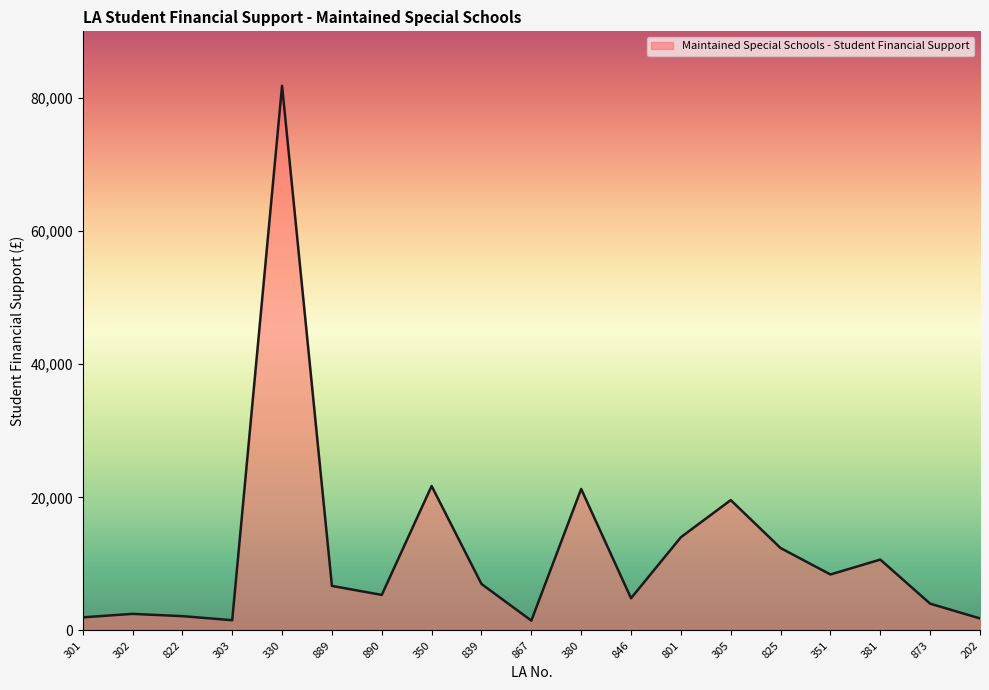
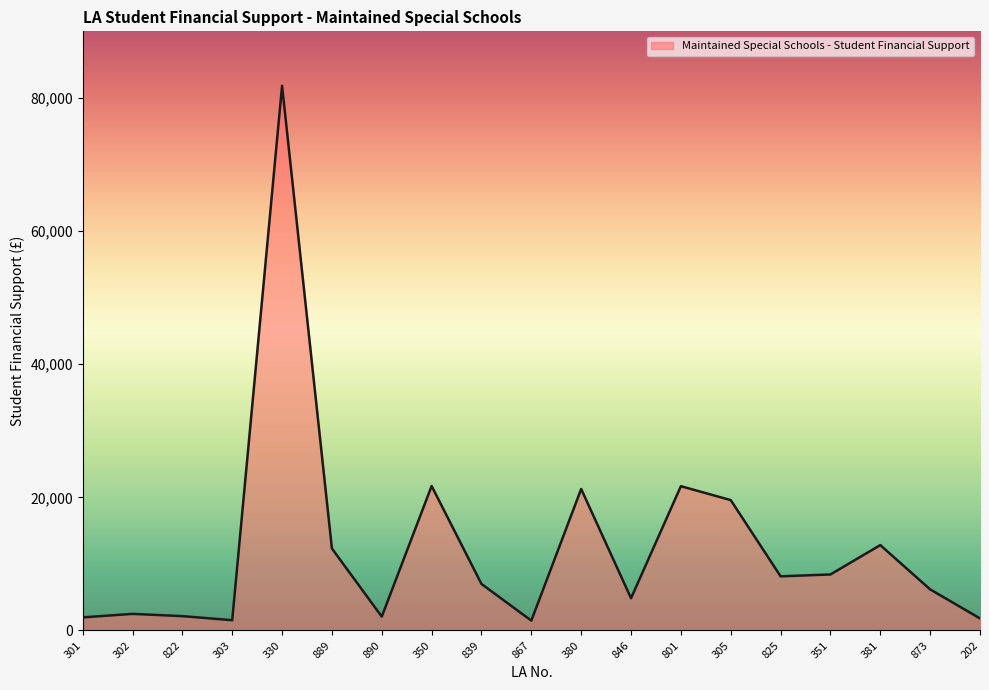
  {
    "301": "2,000",
    "302": "2,000",
    "822": "2,000",
    "303": "2,000",
    "330": "82,000",
-   "889": "7,000",
-   "890": "5,000",
+   "889": "12,000",
+   "890": "2,000",
    "350": "22,000",
    "839": "7,000",
    "867": "1,000",
    "380": "21,000",
    "846": "5,000",
-   "801": "14,000",
+   "801": "22,000",
    "305": "20,000",
-   "825": "12,000",
+   "825": "8,000",
    "351": "8,000",
-   "381": "11,000",
-   "873": "4,000",
+   "381": "13,000",
+   "873": "6,000",
    "202": "2,000"
  }
